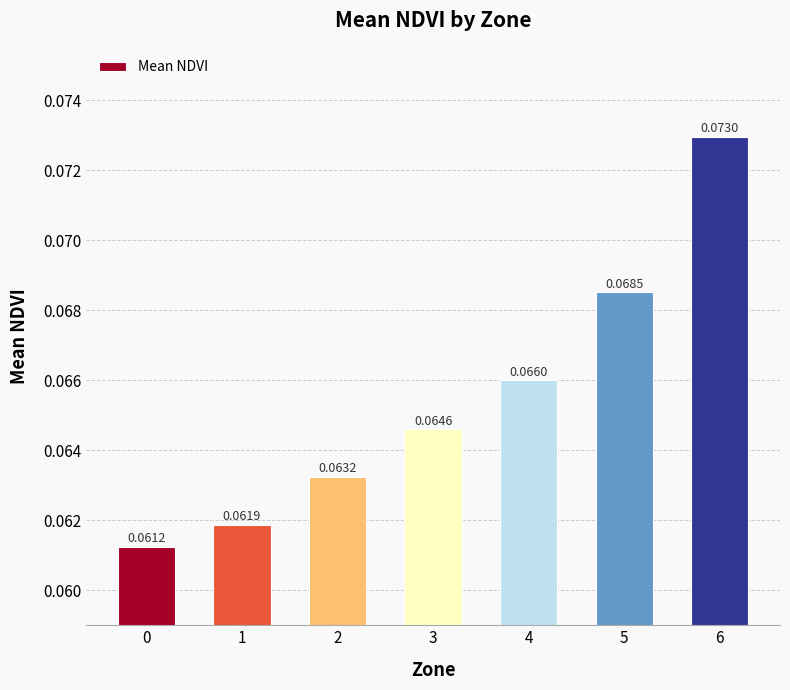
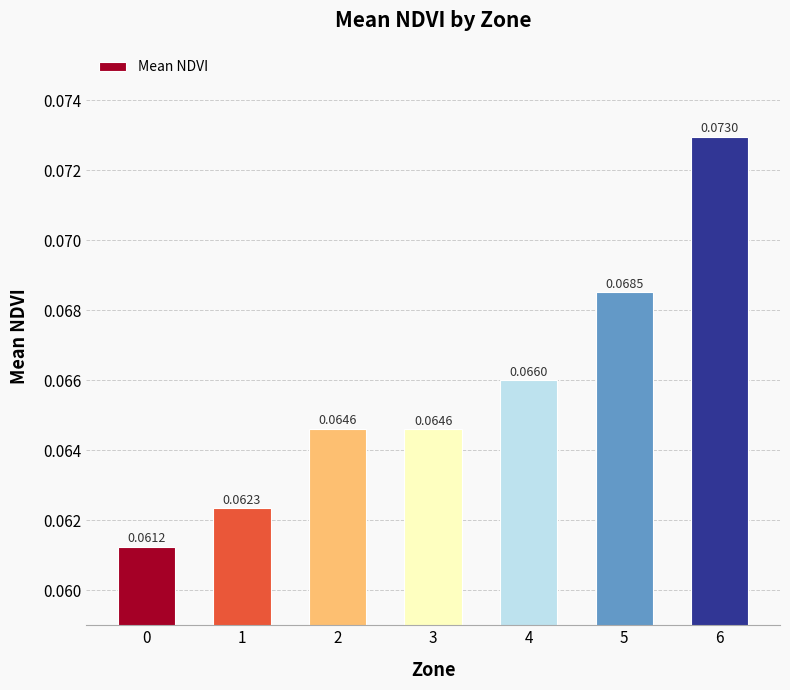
  {
    "0": 0.0612,
-   "1": 0.0619,
-   "2": 0.0632,
+   "1": 0.0623,
+   "2": 0.0646,
    "3": 0.0646,
    "4": 0.0660,
    "5": 0.0685,
    "6": 0.0730
  }
